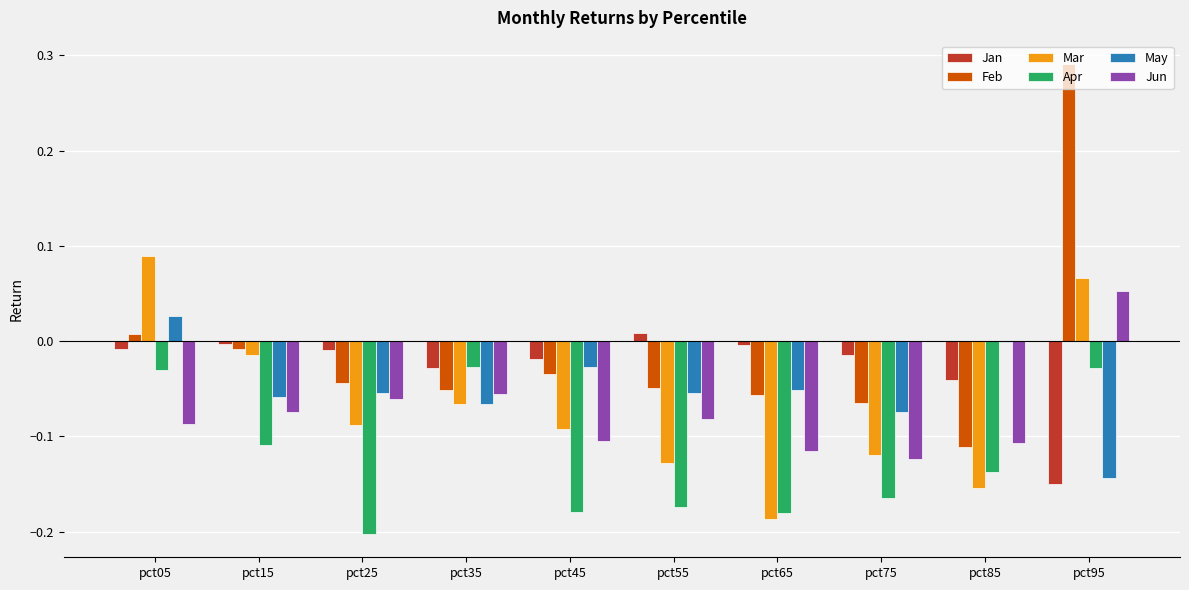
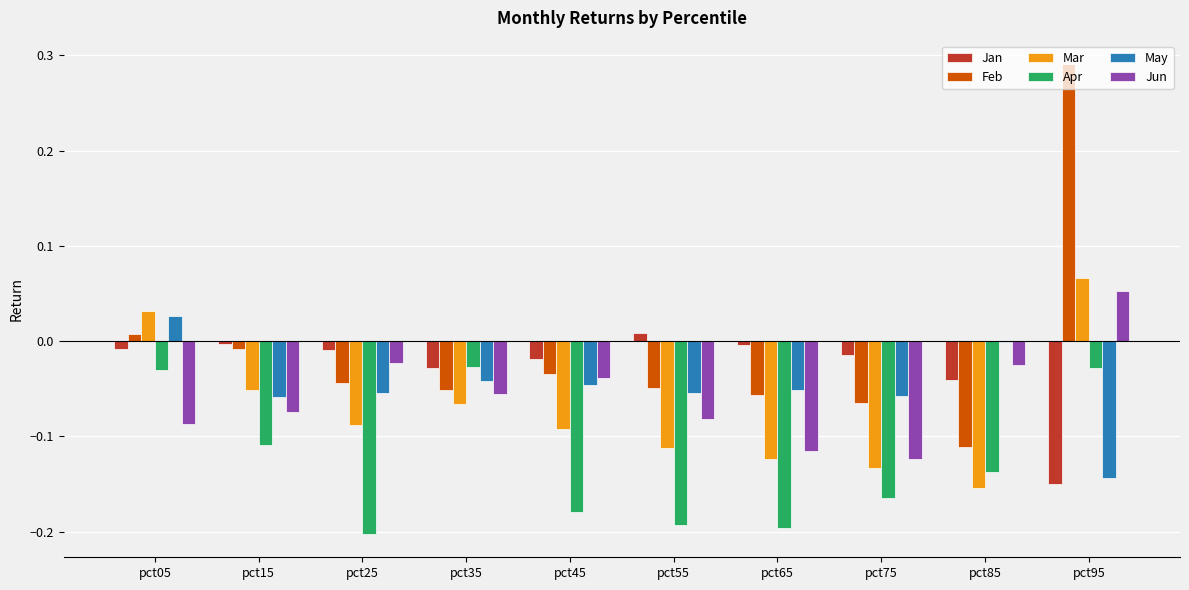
  {
    "Mar": {
-     "pct05": 0.09,
-     "pct15": -0.01,
+     "pct05": 0.03,
+     "pct15": -0.05,
      "pct25": -0.09,
      "pct35": -0.07,
      "pct45": -0.09,
-     "pct55": -0.13,
-     "pct65": -0.19,
-     "pct75": -0.12,
+     "pct55": -0.11,
+     "pct65": -0.12,
+     "pct75": -0.13,
      "pct85": -0.15,
      "pct95": 0.07
    },
    "Apr": {
      "pct05": -0.03,
      "pct15": -0.11,
      "pct25": -0.20,
      "pct35": -0.03,
      "pct45": -0.18,
-     "pct55": -0.17,
-     "pct65": -0.18,
+     "pct55": -0.19,
+     "pct65": -0.20,
      "pct75": -0.16,
      "pct85": -0.14,
      "pct95": -0.03
    },
    "May": {
      "pct05": 0.03,
      "pct15": -0.06,
      "pct25": -0.05,
-     "pct35": -0.07,
-     "pct45": -0.03,
+     "pct35": -0.04,
+     "pct45": -0.05,
      "pct55": -0.05,
      "pct65": -0.05,
-     "pct75": -0.07,
+     "pct75": -0.06,
      "pct95": -0.14
    },
    "Jun": {
      "pct05": -0.09,
      "pct15": -0.07,
-     "pct25": -0.06,
+     "pct25": -0.02,
      "pct35": -0.06,
-     "pct45": -0.10,
+     "pct45": -0.04,
      "pct55": -0.08,
      "pct65": -0.11,
      "pct75": -0.12,
-     "pct85": -0.11,
+     "pct85": -0.03,
      "pct95": 0.05
    }
  }
